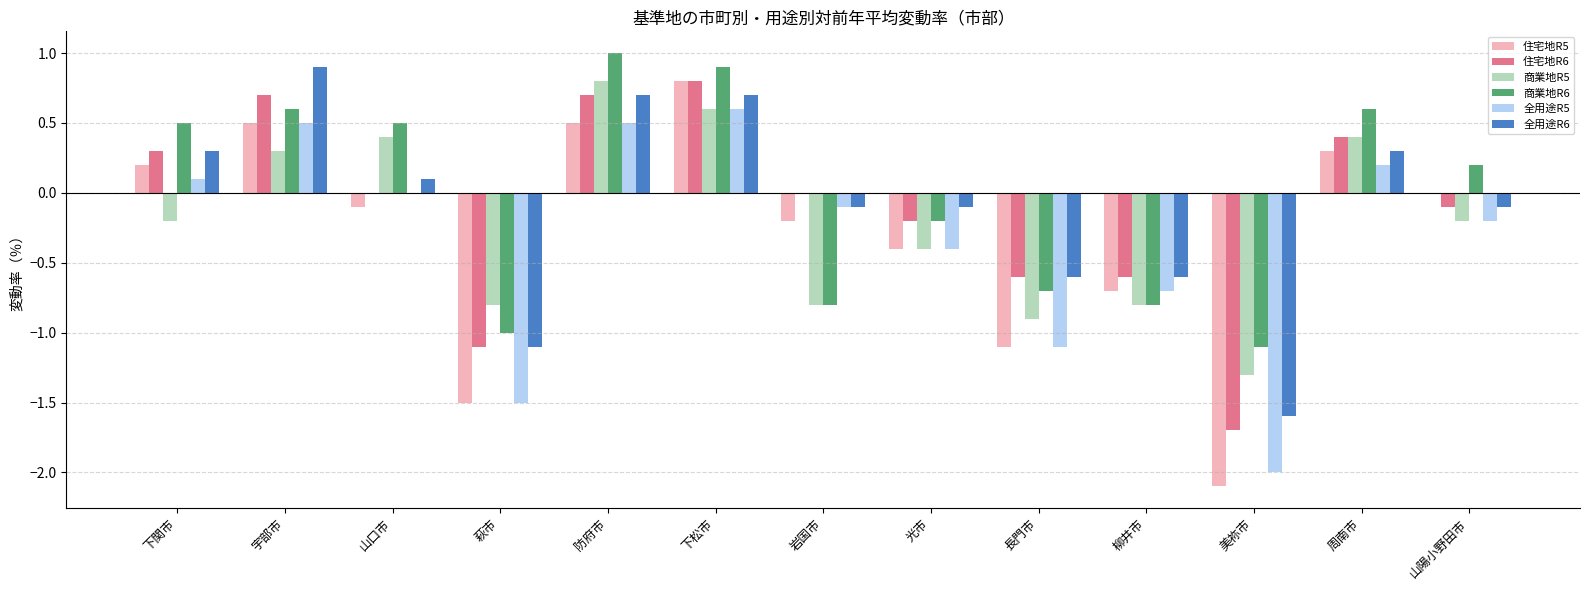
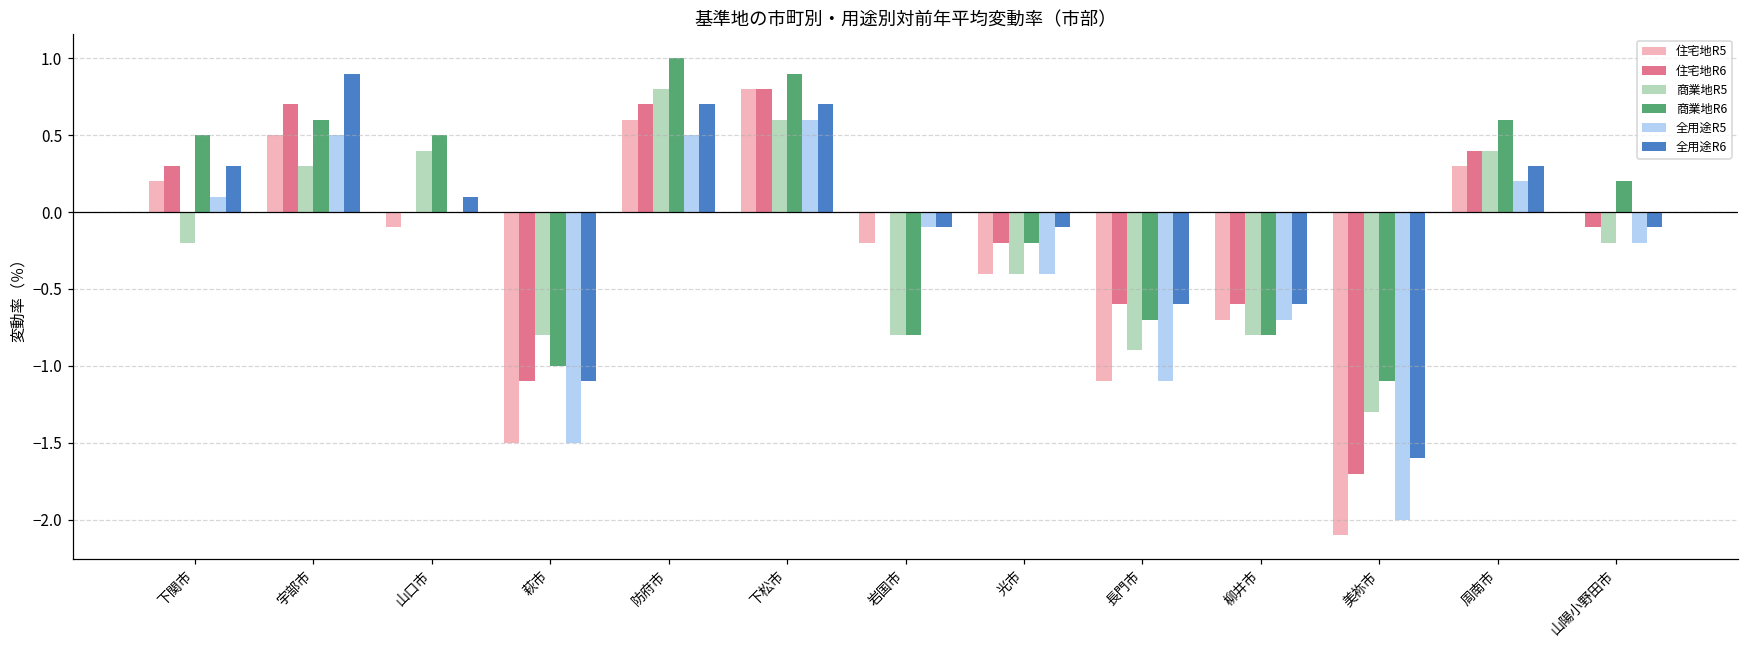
  {
    "住宅地R5": {
      "下関市": 0.2,
      "宇部市": 0.5,
      "山口市": -0.1,
      "萩市": -1.5,
-     "防府市": 0.5,
+     "防府市": 0.6,
      "下松市": 0.8,
      "岩国市": -0.2,
      "光市": -0.4,
      "長門市": -1.1,
      "柳井市": -0.7,
      "美祢市": -2.1,
      "周南市": 0.3,
      "山陽小野田市": 0.0
    },
    "住宅地R6": {
      "下関市": 0.3,
      "宇部市": 0.7,
      "山口市": 0.0,
      "萩市": -1.1,
      "防府市": 0.7,
      "下松市": 0.8,
      "岩国市": 0.0,
      "光市": -0.2,
      "長門市": -0.6,
      "柳井市": -0.6,
      "美祢市": -1.7,
      "周南市": 0.4,
      "山陽小野田市": -0.1
    },
    "商業地R5": {
      "下関市": -0.2,
      "宇部市": 0.3,
      "山口市": 0.4,
      "萩市": -0.8,
      "防府市": 0.8,
      "下松市": 0.6,
      "岩国市": -0.8,
      "光市": -0.4,
      "長門市": -0.9,
      "柳井市": -0.8,
      "美祢市": -1.3,
      "周南市": 0.4,
      "山陽小野田市": -0.2
    },
    "商業地R6": {
      "下関市": 0.5,
      "宇部市": 0.6,
      "山口市": 0.5,
      "萩市": -1.0,
      "防府市": 1.0,
      "下松市": 0.9,
      "岩国市": -0.8,
      "光市": -0.2,
      "長門市": -0.7,
      "柳井市": -0.8,
      "美祢市": -1.1,
      "周南市": 0.6,
      "山陽小野田市": 0.2
    },
    "全用途R5": {
      "下関市": 0.1,
      "宇部市": 0.5,
      "山口市": 0.0,
      "萩市": -1.5,
      "防府市": 0.5,
      "下松市": 0.6,
      "岩国市": -0.1,
      "光市": -0.4,
      "長門市": -1.1,
      "柳井市": -0.7,
      "美祢市": -2.0,
      "周南市": 0.2,
      "山陽小野田市": -0.2
    },
    "全用途R6": {
      "下関市": 0.3,
      "宇部市": 0.9,
      "山口市": 0.1,
      "萩市": -1.1,
      "防府市": 0.7,
      "下松市": 0.7,
      "岩国市": -0.1,
      "光市": -0.1,
      "長門市": -0.6,
      "柳井市": -0.6,
      "美祢市": -1.6,
      "周南市": 0.3,
      "山陽小野田市": -0.1
    }
  }
